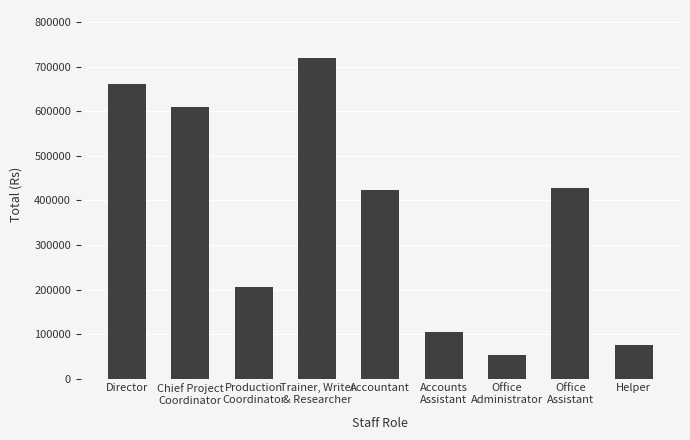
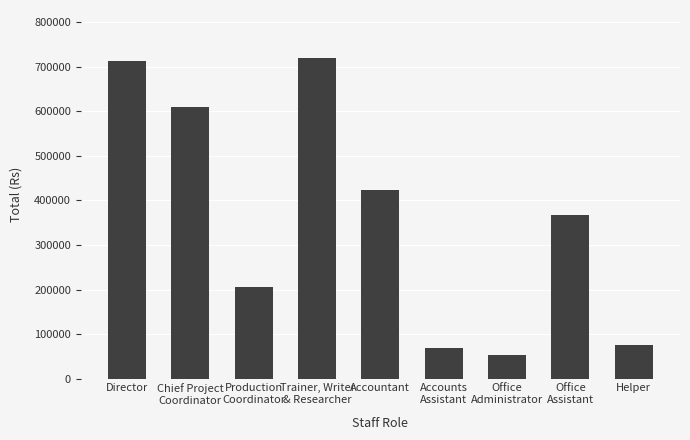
  {
-   "Director": 660000,
+   "Director": 710000,
    "Chief Project Coordinator": 610000,
    "Production Coordinator": 210000,
    "Trainer, Writer & Researcher": 720000,
    "Accountant": 420000,
-   "Accounts Assistant": 110000,
+   "Accounts Assistant": 70000,
    "Office Administrator": 50000,
-   "Office Assistant": 430000,
+   "Office Assistant": 370000,
    "Helper": 70000
  }
